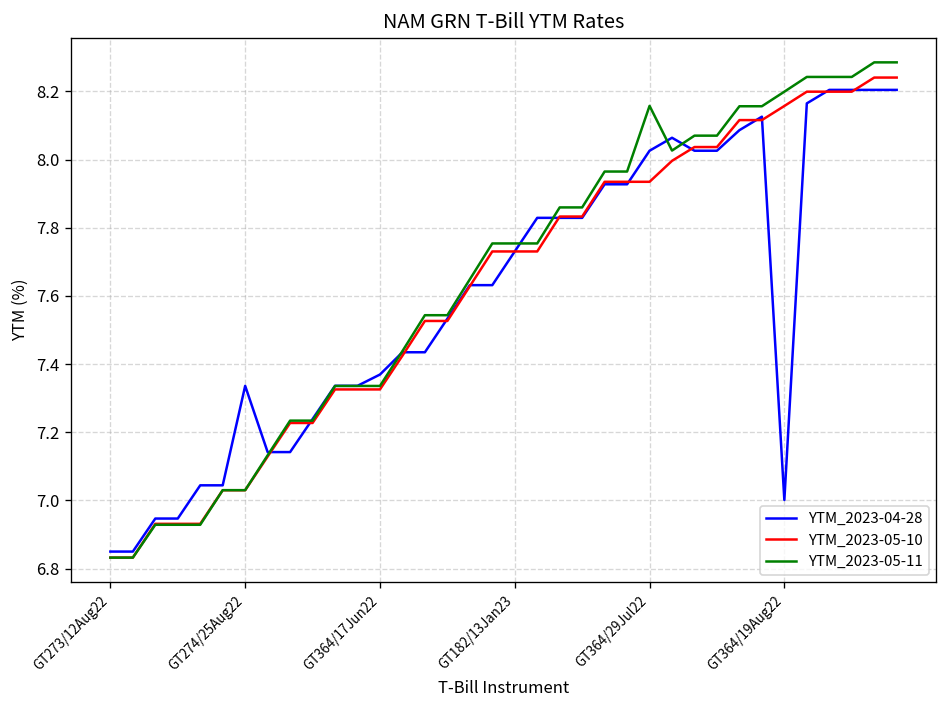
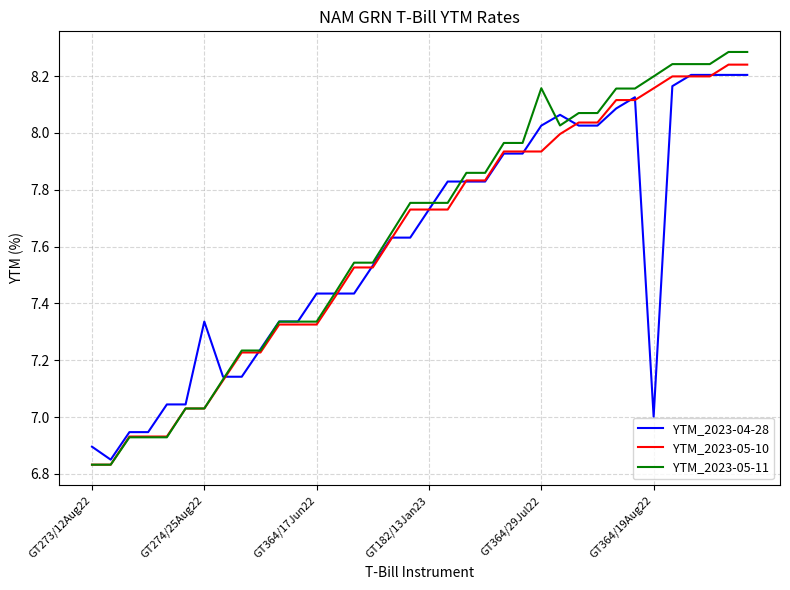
  {
    "YTM_2023-04-28": {
-     "GT273/12Aug22": 6.85,
+     "GT273/12Aug22": 6.90,
      "GT274/25Aug22": 7.34,
-     "GT364/17Jun22": 7.37,
+     "GT364/17Jun22": 7.43,
      "GT364/29Jul22": 8.03,
      "GT364/19Aug22": 7.00
    },
    "YTM_2023-05-10": {
      "GT364/17Jun22": 7.33,
      "GT364/29Jul22": 7.93,
      "GT364/19Aug22": 8.16
    },
    "YTM_2023-05-11": {
      "GT364/17Jun22": 7.34,
      "GT182/13Jan23": 7.75,
      "GT364/29Jul22": 8.16,
      "GT364/19Aug22": 8.20
    }
  }
